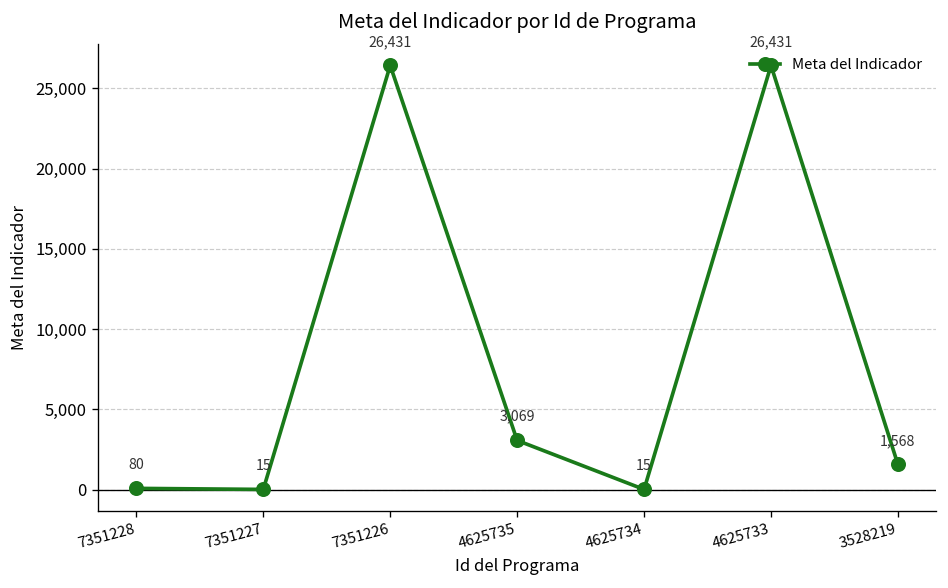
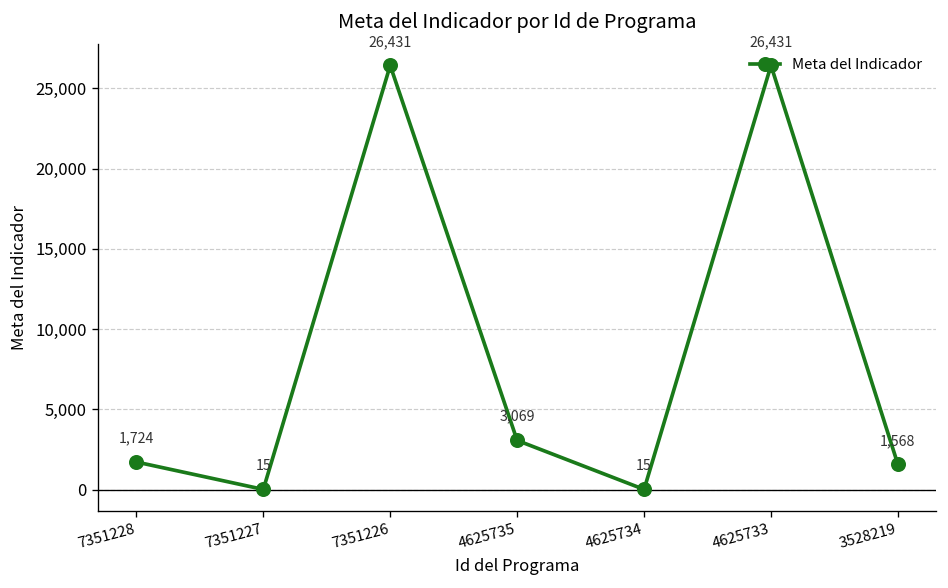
  {
-   "7351228": "80",
+   "7351228": "1,724",
    "7351227": "15",
    "7351226": "26,431",
    "4625735": "3,069",
    "4625734": "15",
    "4625733": "26,431",
    "3528219": "1,568"
  }
